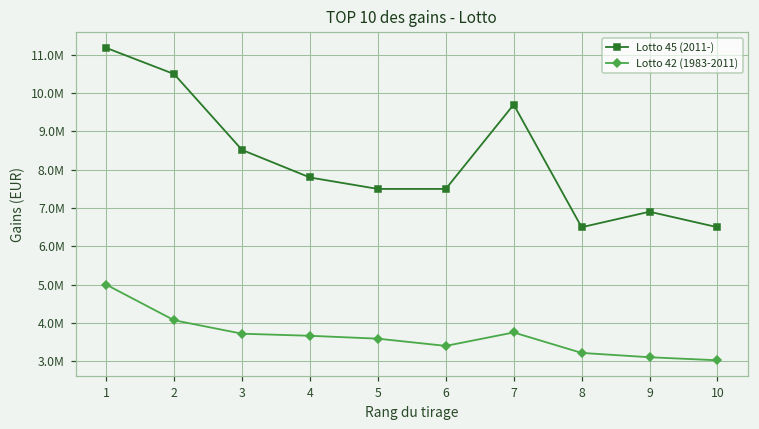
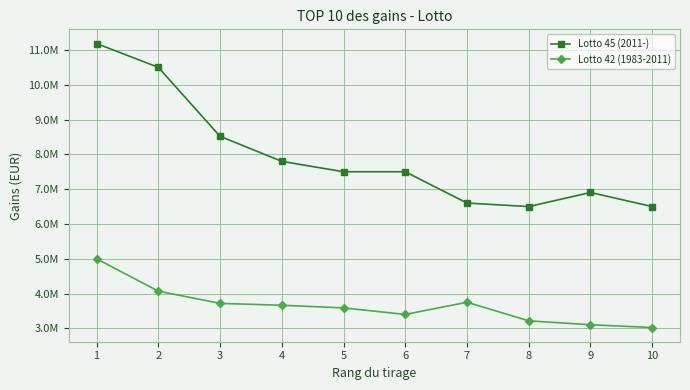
  {
    "Lotto 45 (2011-)": {
      "1": 11200000,
      "2": 10500000,
      "3": 8500000,
      "4": 7800000,
      "5": 7500000,
      "6": 7500000,
-     "7": 9700000,
+     "7": 6600000,
      "8": 6500000,
      "9": 6900000,
      "10": 6500000
    },
    "Lotto 42 (1983-2011)": {
      "1": 5000000,
      "2": 4100000,
      "3": 3700000,
      "4": 3700000,
      "5": 3600000,
      "6": 3400000,
      "7": 3800000,
      "8": 3200000,
      "9": 3100000,
      "10": 3000000
    }
  }
